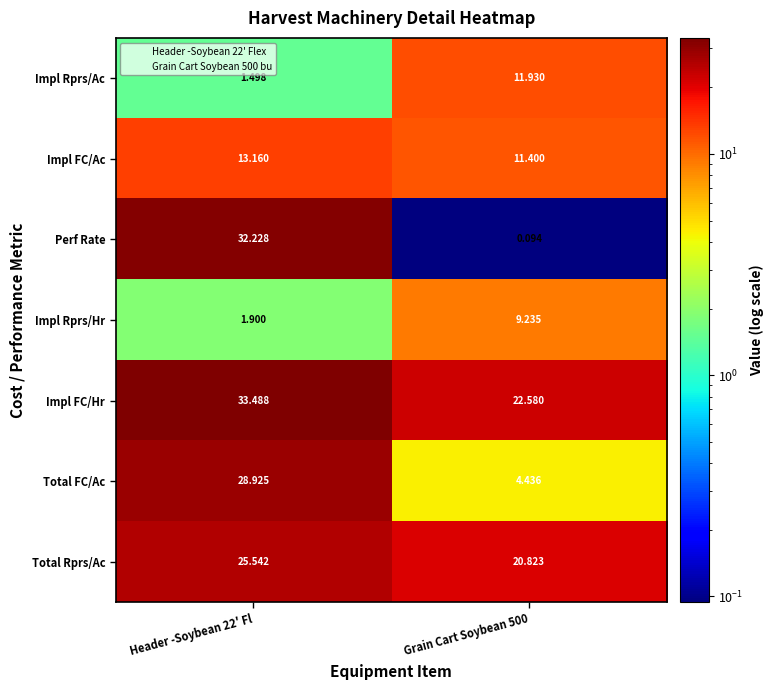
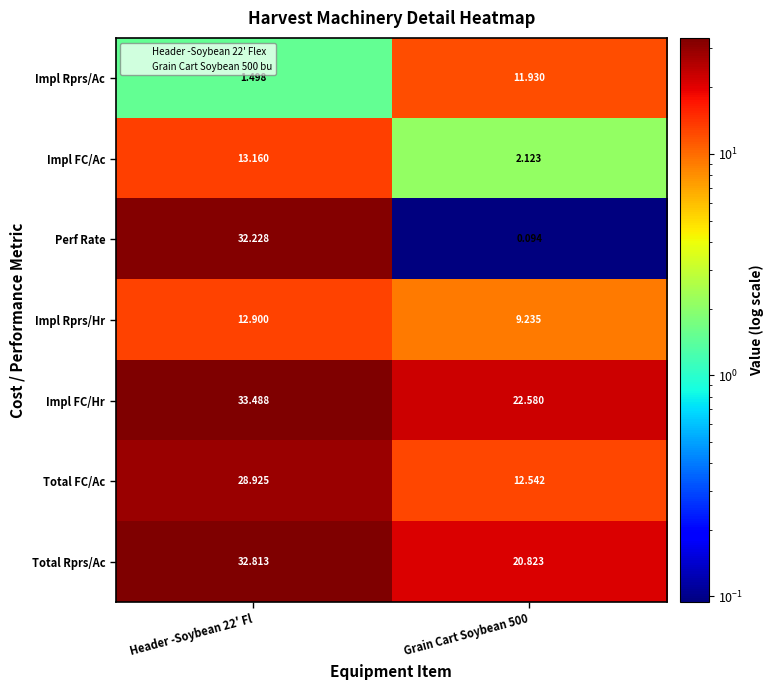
  {
    "Impl Rprs/Ac": {
      "Grain Cart Soybean 500": 11.930
    },
    "Impl FC/Ac": {
      "Header -Soybean 22' Fl": 13.160,
-     "Grain Cart Soybean 500": 11.400
+     "Grain Cart Soybean 500": 2.123
    },
    "Perf Rate": {
      "Header -Soybean 22' Fl": 32.228,
      "Grain Cart Soybean 500": 0.094
    },
    "Impl Rprs/Hr": {
-     "Header -Soybean 22' Fl": 1.900,
+     "Header -Soybean 22' Fl": 12.900,
      "Grain Cart Soybean 500": 9.235
    },
    "Impl FC/Hr": {
      "Header -Soybean 22' Fl": 33.488,
      "Grain Cart Soybean 500": 22.580
    },
    "Total FC/Ac": {
      "Header -Soybean 22' Fl": 28.925,
-     "Grain Cart Soybean 500": 4.436
+     "Grain Cart Soybean 500": 12.542
    },
    "Total Rprs/Ac": {
-     "Header -Soybean 22' Fl": 25.542,
+     "Header -Soybean 22' Fl": 32.813,
      "Grain Cart Soybean 500": 20.823
    }
  }
